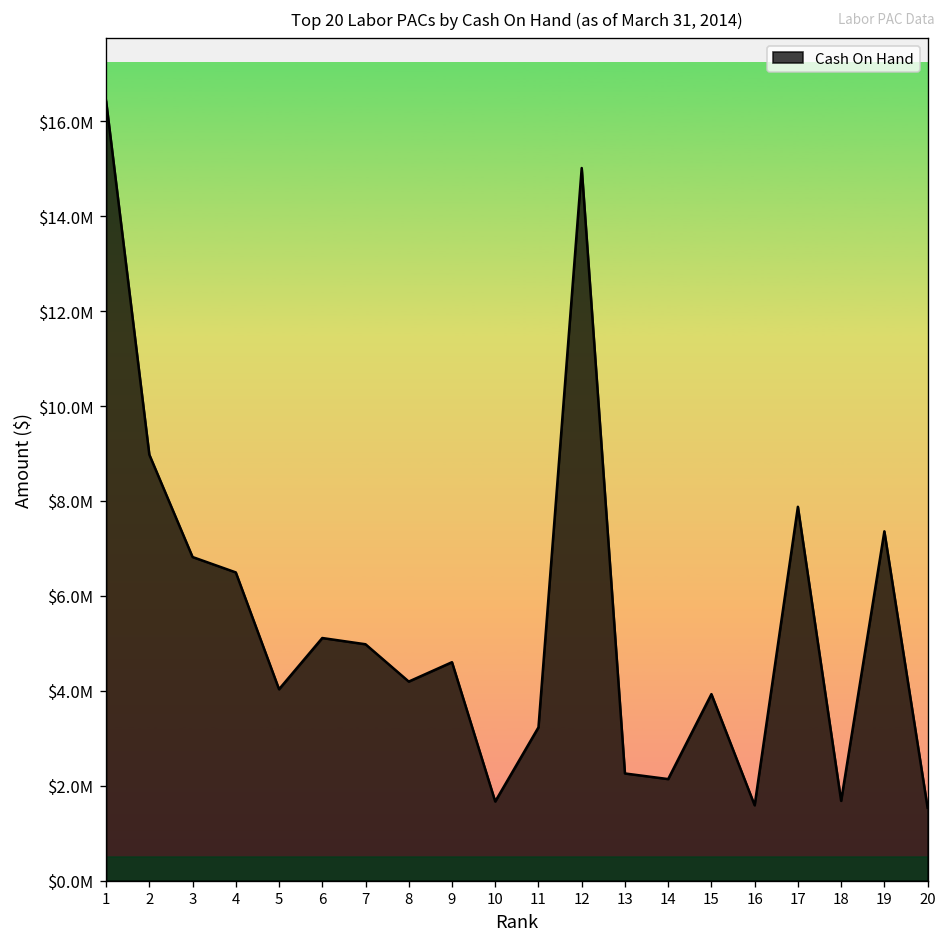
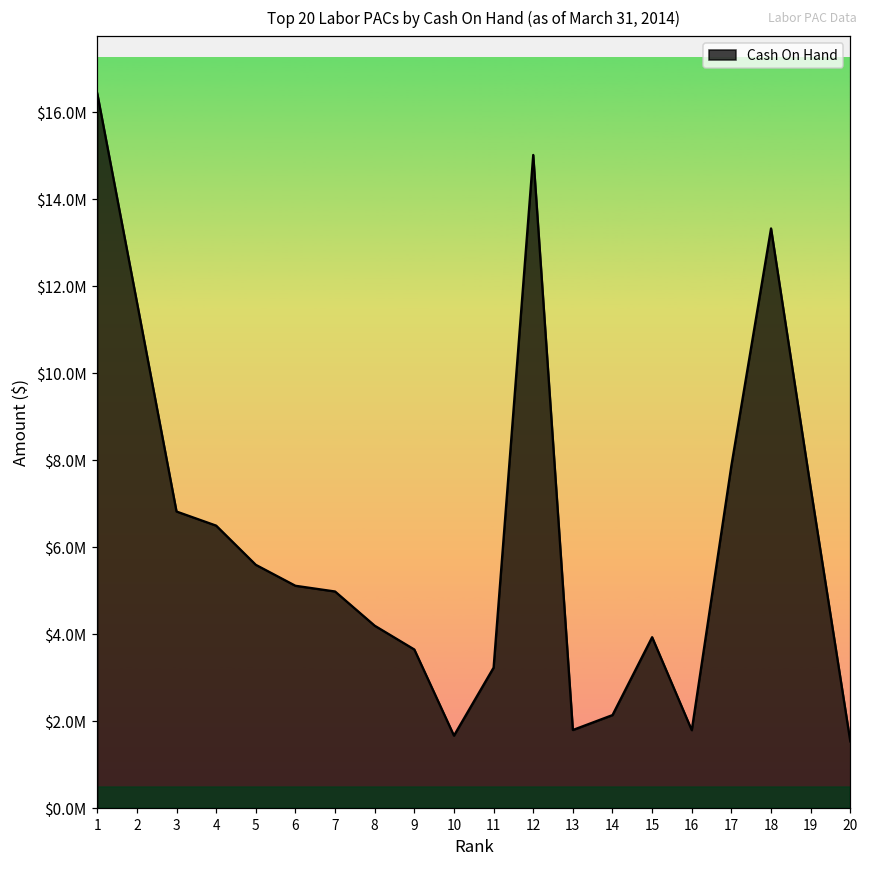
  {
    "1": "$16400000",
-   "2": "$9000000",
+   "2": "$11600000",
    "3": "$6800000",
    "4": "$6500000",
-   "5": "$4000000",
+   "5": "$5600000",
    "6": "$5100000",
    "7": "$5000000",
    "8": "$4200000",
-   "9": "$4600000",
+   "9": "$3600000",
    "10": "$1700000",
    "11": "$3200000",
    "12": "$15000000",
-   "13": "$2300000",
+   "13": "$1800000",
    "14": "$2100000",
    "15": "$3900000",
-   "16": "$1600000",
+   "16": "$1800000",
    "17": "$7900000",
-   "18": "$1700000",
+   "18": "$13300000",
    "19": "$7400000",
    "20": "$1500000"
  }
